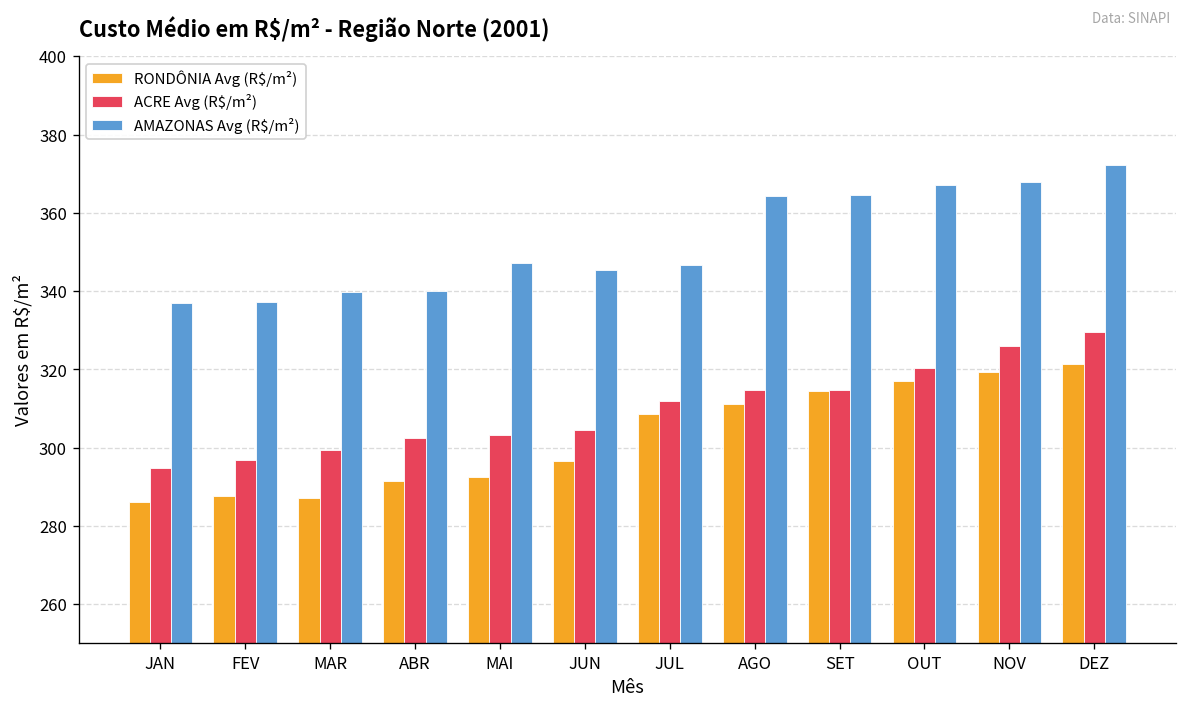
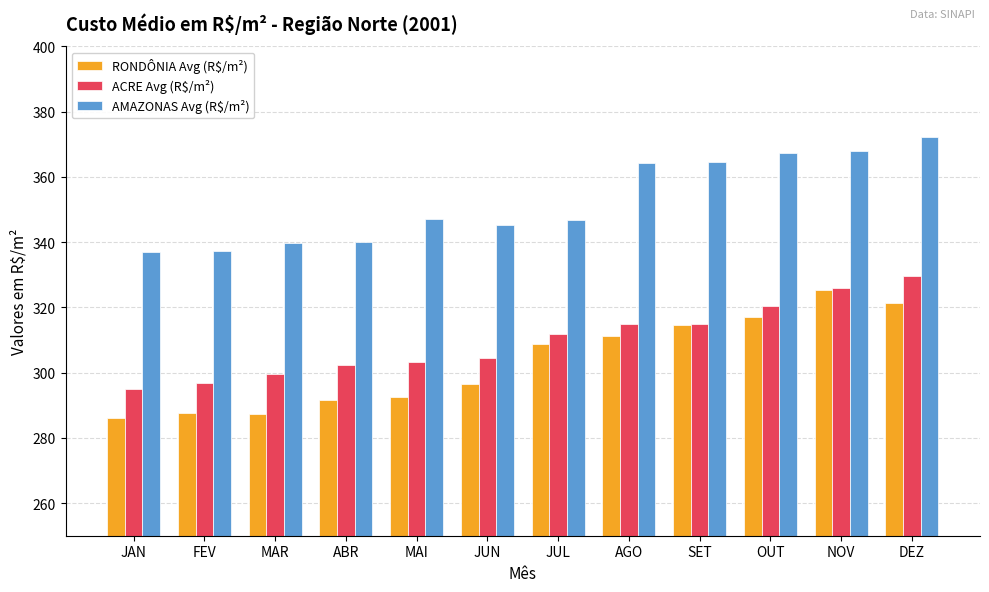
  {
    "RONDÔNIA Avg (R$/m²)": {
      "JAN": 286,
      "FEV": 288,
      "MAR": 287,
      "ABR": 291,
      "MAI": 293,
      "JUN": 297,
      "JUL": 309,
      "AGO": 311,
      "SET": 315,
      "OUT": 317,
-     "NOV": 319,
+     "NOV": 325,
      "DEZ": 321
    },
    "ACRE Avg (R$/m²)": {
      "JAN": 295,
      "FEV": 297,
      "MAR": 299,
      "ABR": 302,
      "MAI": 303,
      "JUN": 304,
      "JUL": 312,
      "AGO": 315,
      "SET": 315,
      "OUT": 320,
      "NOV": 326,
      "DEZ": 330
    },
    "AMAZONAS Avg (R$/m²)": {
      "JAN": 337,
      "FEV": 337,
      "MAR": 340,
      "ABR": 340,
      "MAI": 347,
      "JUN": 345,
      "JUL": 347,
      "AGO": 364,
      "SET": 364,
      "OUT": 367,
      "NOV": 368,
      "DEZ": 372
    }
  }
